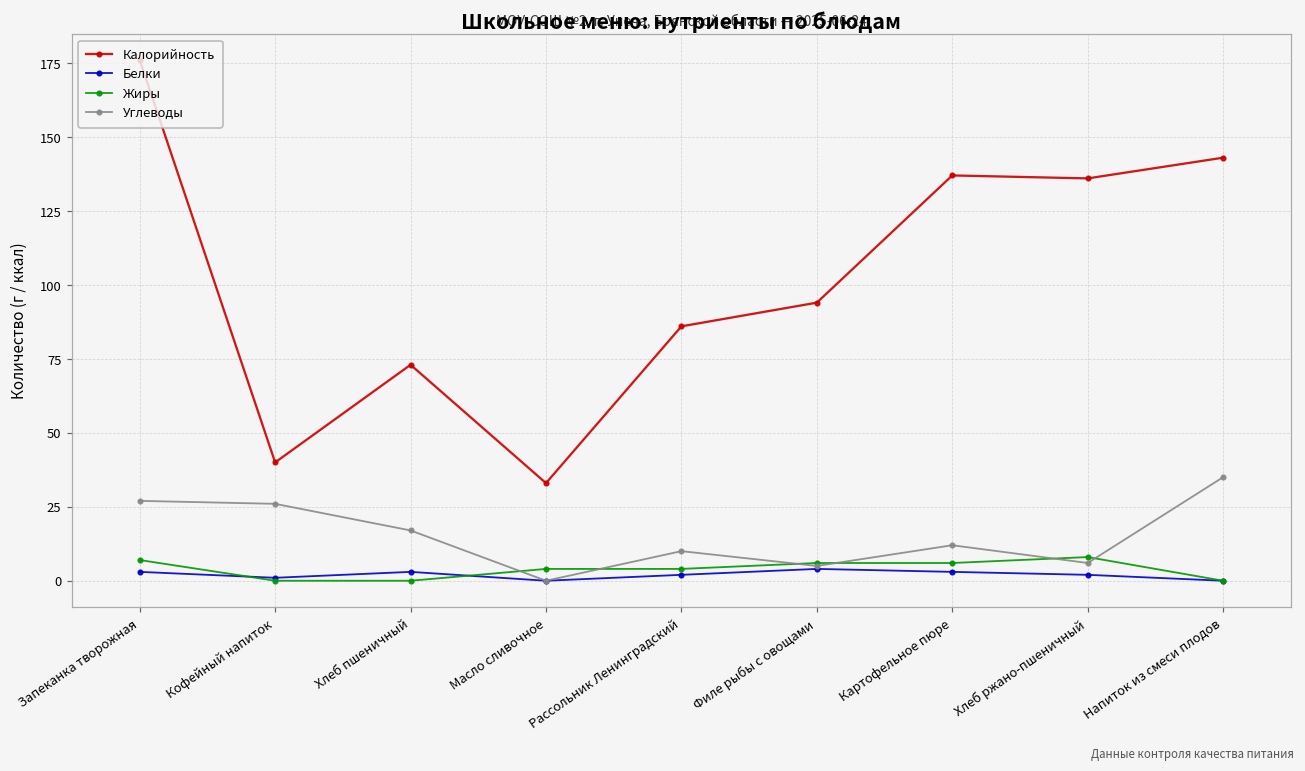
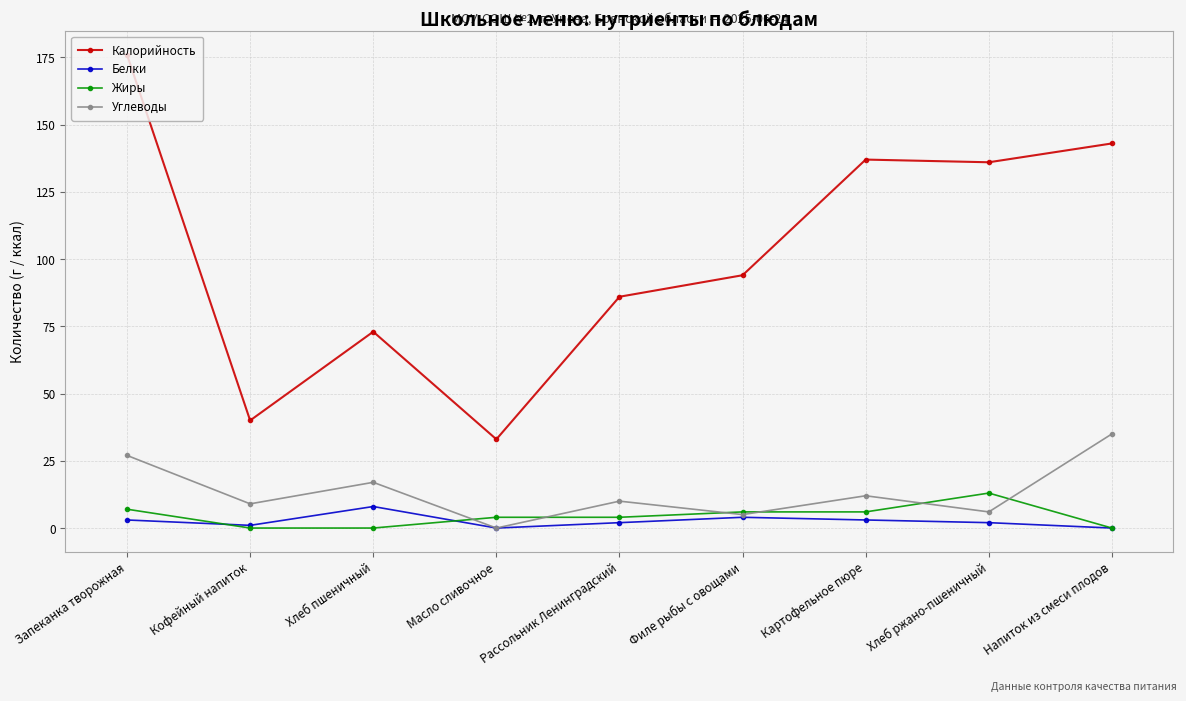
  {
    "Калорийность": {
      "Кофейный напиток": 40,
      "Хлеб пшеничный": 73,
      "Масло сливочное": 33,
      "Рассольник Ленинградский": 86,
      "Филе рыбы с овощами": 94,
      "Картофельное пюре": 137,
      "Хлеб ржано-пшеничный": 136,
      "Напиток из смеси плодов": 143
    },
    "Белки": {
      "Запеканка творожная": 3,
      "Кофейный напиток": 1,
-     "Хлеб пшеничный": 3,
+     "Хлеб пшеничный": 8,
      "Рассольник Ленинградский": 2,
      "Филе рыбы с овощами": 4,
      "Картофельное пюре": 3,
      "Хлеб ржано-пшеничный": 2
    },
    "Жиры": {
      "Запеканка творожная": 7,
      "Кофейный напиток": 0,
      "Хлеб пшеничный": 0,
      "Масло сливочное": 4,
      "Рассольник Ленинградский": 4,
      "Филе рыбы с овощами": 6,
      "Картофельное пюре": 6,
-     "Хлеб ржано-пшеничный": 8
+     "Хлеб ржано-пшеничный": 13
    },
    "Углеводы": {
      "Запеканка творожная": 27,
-     "Кофейный напиток": 26,
+     "Кофейный напиток": 9,
      "Хлеб пшеничный": 17,
      "Рассольник Ленинградский": 10,
      "Филе рыбы с овощами": 5,
      "Картофельное пюре": 12,
      "Хлеб ржано-пшеничный": 6,
      "Напиток из смеси плодов": 35
    }
  }
